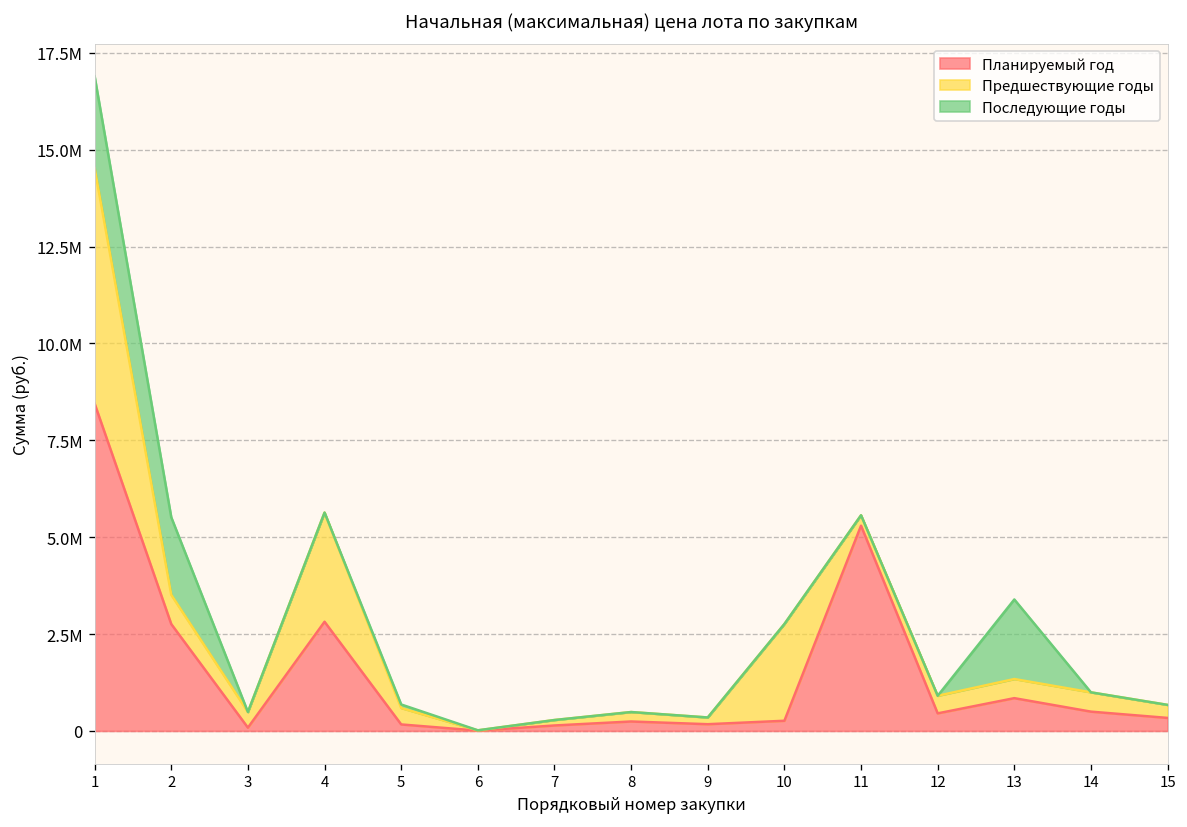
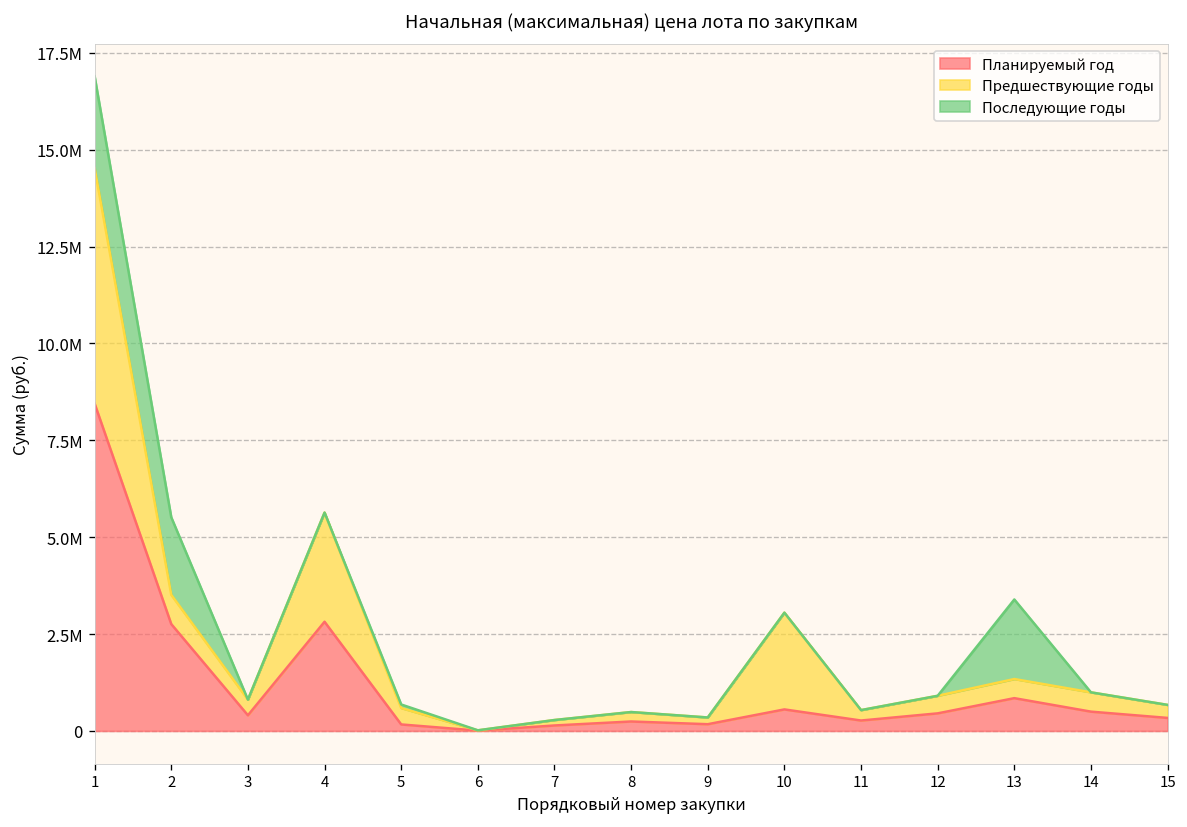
  {
    "Планируемый год": {
      "1": 8400000,
      "2": 2800000,
-     "3": 100000,
+     "3": 400000,
      "4": 2800000,
      "5": 200000,
      "7": 100000,
      "8": 200000,
      "9": 200000,
-     "10": 300000,
-     "11": 5300000,
+     "10": 600000,
+     "11": 300000,
      "12": 500000,
      "13": 800000,
      "14": 500000,
      "15": 300000
    },
    "Предшествующие годы": {
      "1": 6100000,
      "2": 800000,
      "5": 400000,
      "13": 500000
    },
    "Последующие годы": {
      "1": 2400000,
      "2": 2000000,
      "5": 100000,
      "13": 2100000
    }
  }
